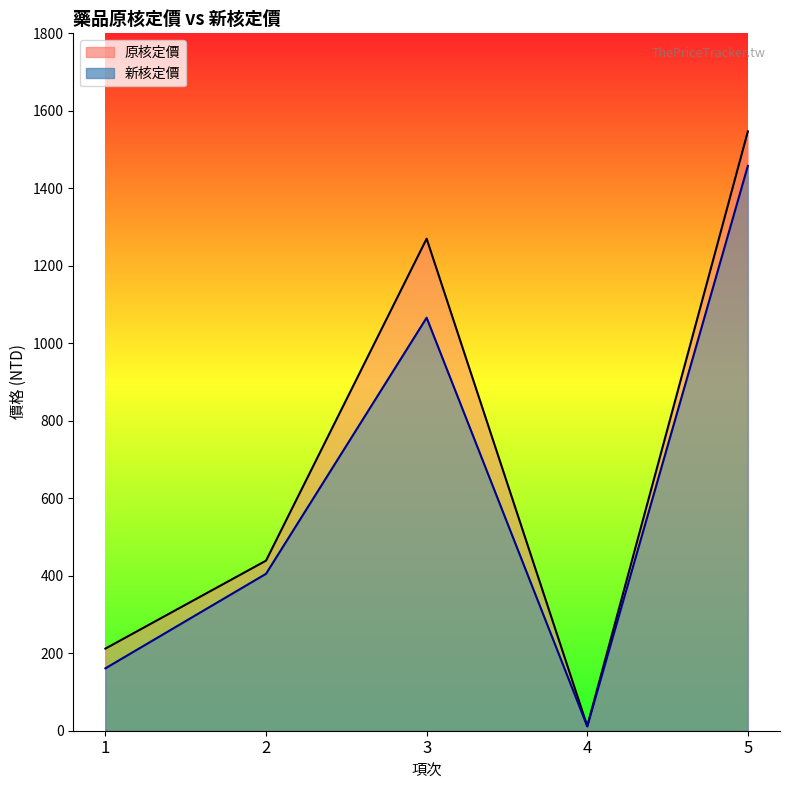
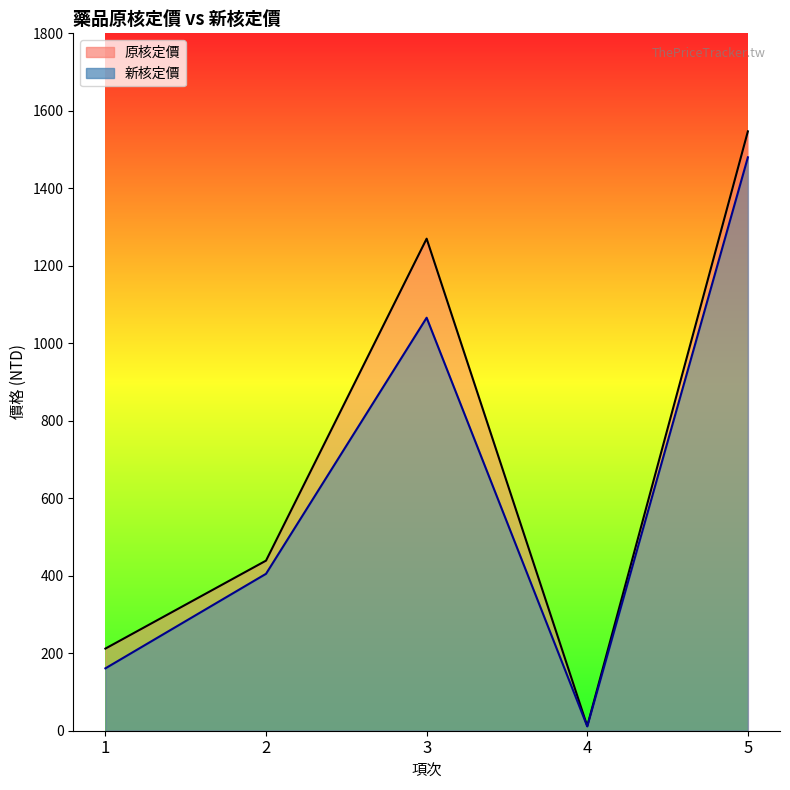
  {
    "原核定價": {
      "1": 210,
      "2": 440,
      "3": 1270,
      "5": 1550
    },
    "新核定價": {
      "1": 160,
      "2": 410,
      "3": 1070,
-     "5": 1460
+     "5": 1480
    }
  }
